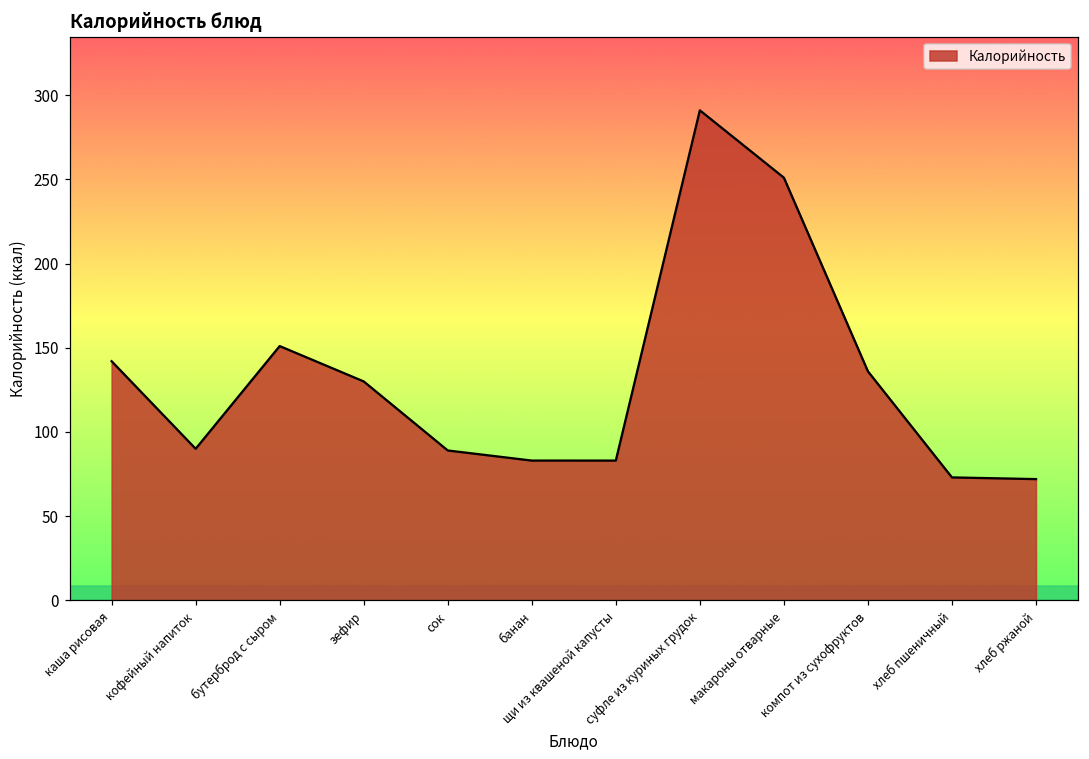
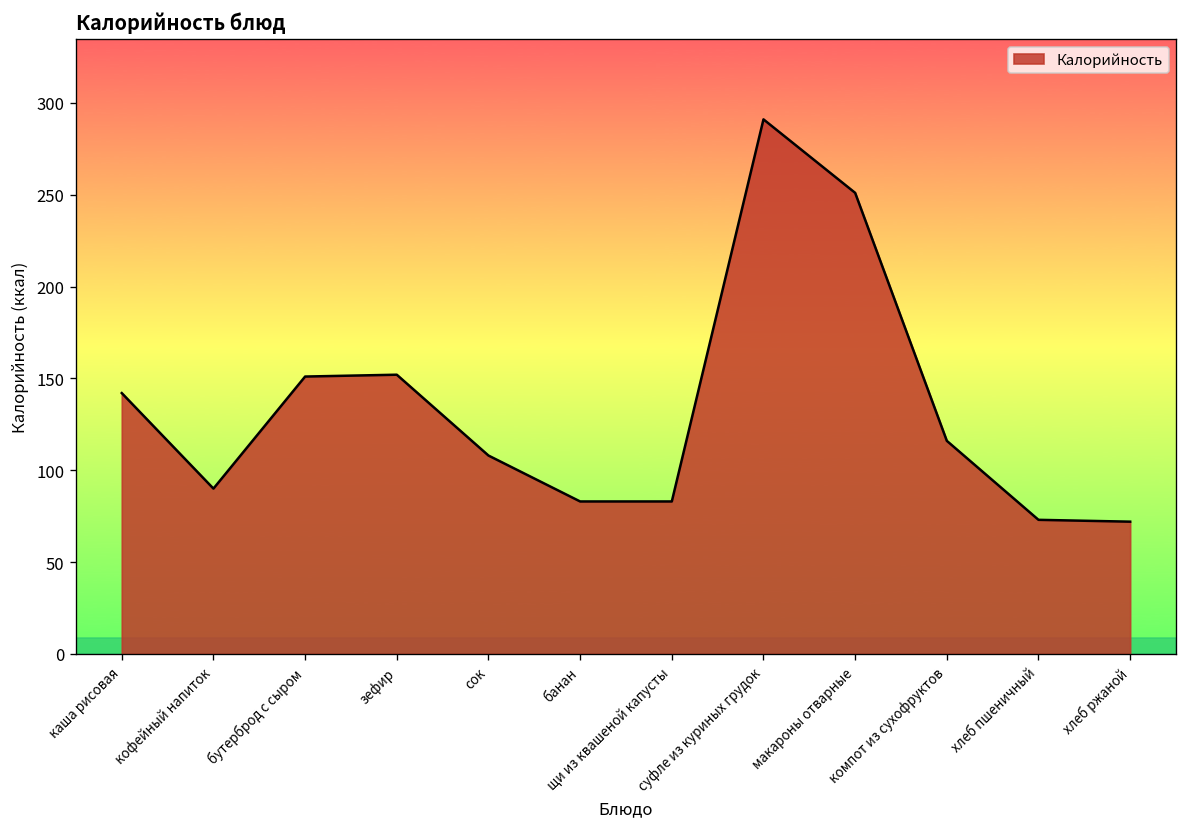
  {
    "каша рисовая": 142,
    "кофейный напиток": 90,
    "бутерброд с сыром": 151,
-   "зефир": 130,
-   "сок": 89,
+   "зефир": 152,
+   "сок": 108,
    "банан": 83,
    "щи из квашеной капусты": 83,
    "суфле из куриных грудок": 291,
    "макароны отварные": 251,
-   "компот из сухофруктов": 136,
+   "компот из сухофруктов": 116,
    "хлеб пшеничный": 73,
    "хлеб ржаной": 72
  }
